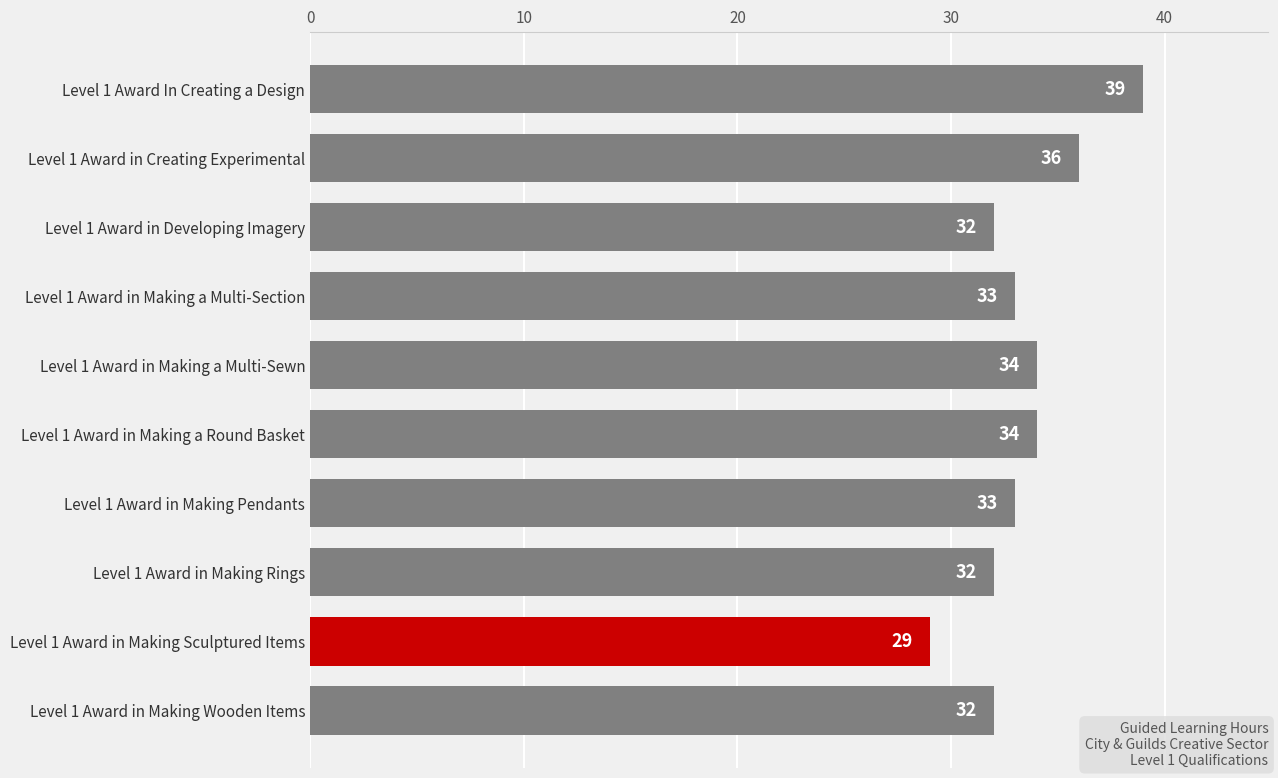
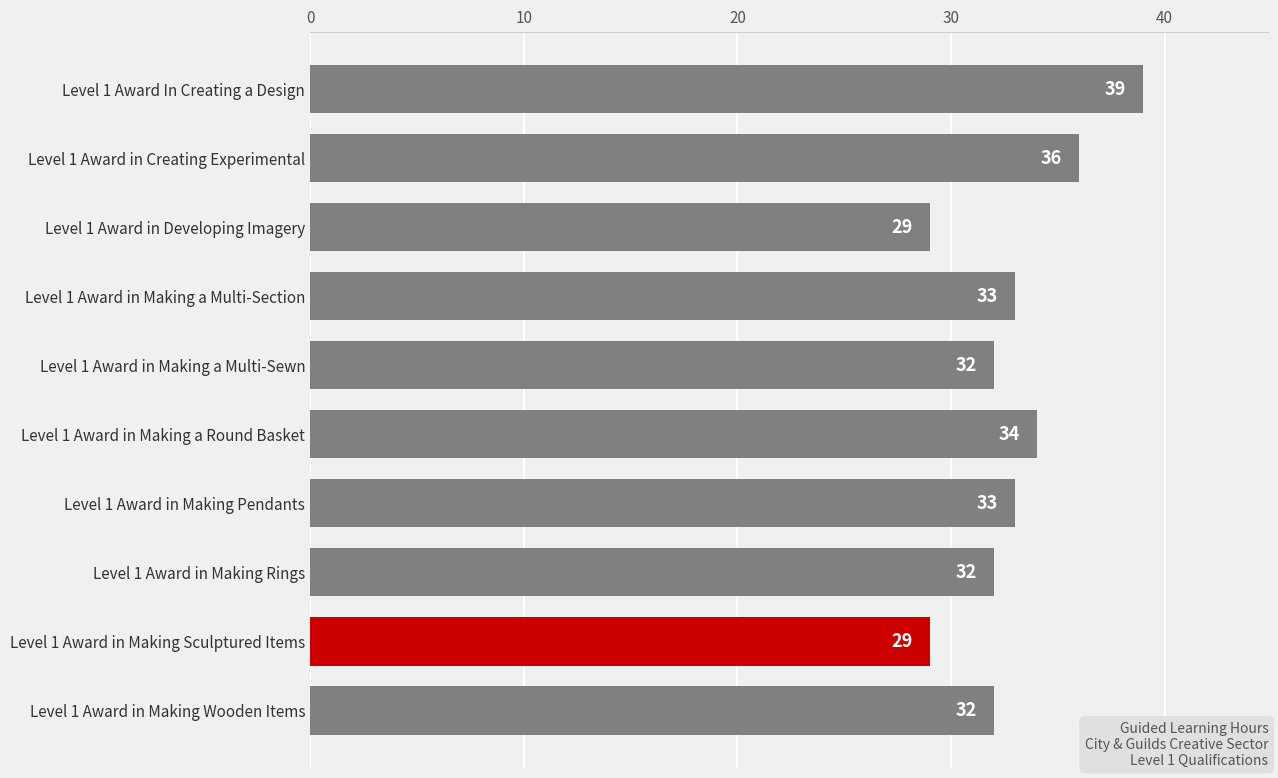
  {
    "Level 1 Award In Creating a Design": 39,
    "Level 1 Award in Creating Experimental": 36,
-   "Level 1 Award in Developing Imagery": 32,
+   "Level 1 Award in Developing Imagery": 29,
    "Level 1 Award in Making a Multi-Section": 33,
-   "Level 1 Award in Making a Multi-Sewn": 34,
+   "Level 1 Award in Making a Multi-Sewn": 32,
    "Level 1 Award in Making a Round Basket": 34,
    "Level 1 Award in Making Pendants": 33,
    "Level 1 Award in Making Rings": 32,
    "Level 1 Award in Making Sculptured Items": 29,
    "Level 1 Award in Making Wooden Items": 32
  }
